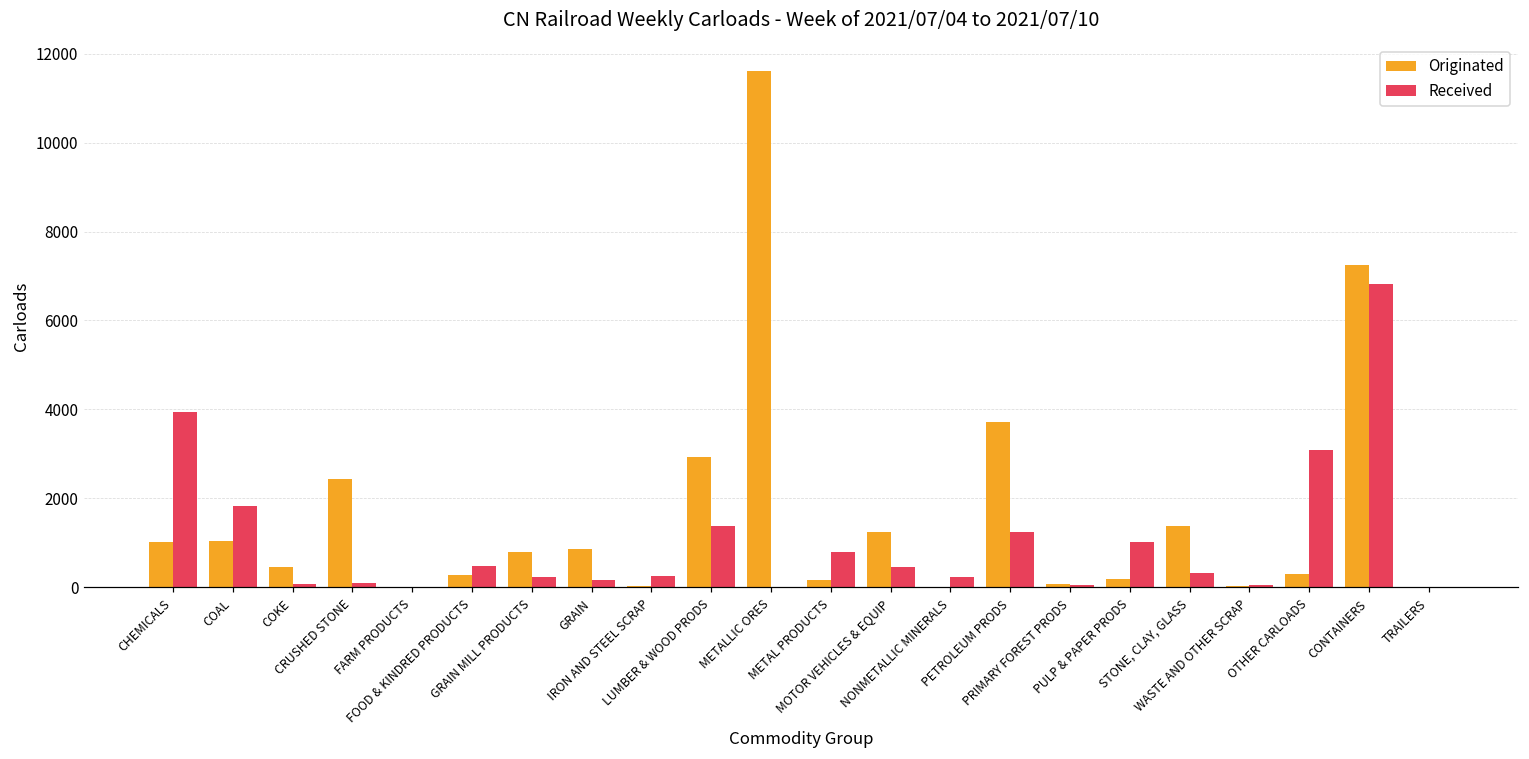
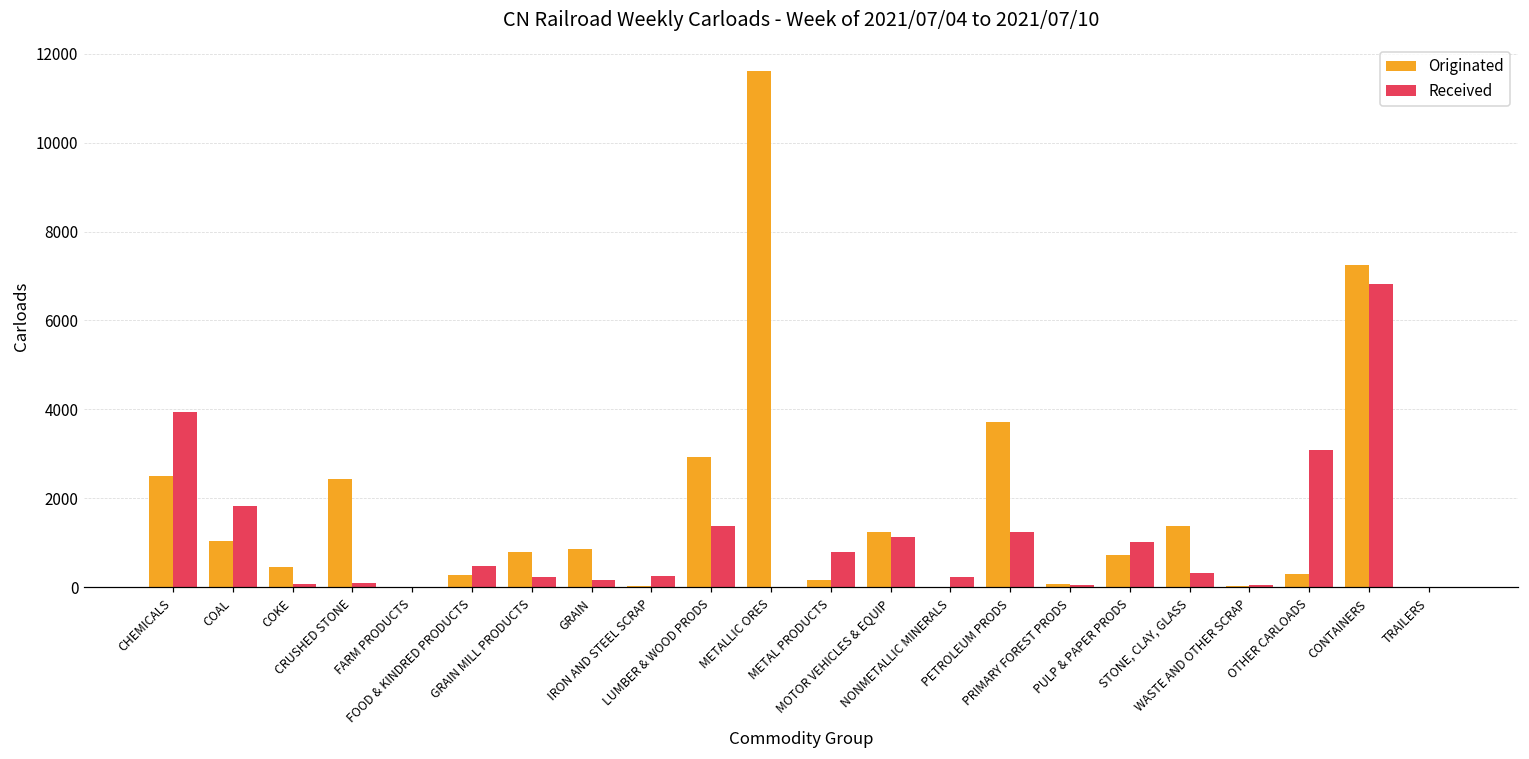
  {
    "Originated": {
-     "CHEMICALS": 1000,
+     "CHEMICALS": 2500,
      "COAL": 1100,
      "COKE": 500,
      "CRUSHED STONE": 2400,
      "FOOD & KINDRED PRODUCTS": 300,
      "GRAIN MILL PRODUCTS": 800,
      "GRAIN": 900,
      "LUMBER & WOOD PRODS": 2900,
      "METALLIC ORES": 11600,
      "METAL PRODUCTS": 200,
      "MOTOR VEHICLES & EQUIP": 1300,
      "PETROLEUM PRODS": 3700,
      "PRIMARY FOREST PRODS": 100,
-     "PULP & PAPER PRODS": 200,
+     "PULP & PAPER PRODS": 700,
      "STONE, CLAY, GLASS": 1400,
      "OTHER CARLOADS": 300,
      "CONTAINERS": 7300,
      "TRAILERS": 0
    },
    "Received": {
      "CHEMICALS": 4000,
      "COAL": 1800,
      "COKE": 100,
      "CRUSHED STONE": 100,
      "FOOD & KINDRED PRODUCTS": 500,
      "GRAIN MILL PRODUCTS": 200,
      "GRAIN": 200,
      "IRON AND STEEL SCRAP": 300,
      "LUMBER & WOOD PRODS": 1400,
      "METAL PRODUCTS": 800,
-     "MOTOR VEHICLES & EQUIP": 500,
+     "MOTOR VEHICLES & EQUIP": 1100,
      "NONMETALLIC MINERALS": 200,
      "PETROLEUM PRODS": 1200,
      "PULP & PAPER PRODS": 1000,
      "STONE, CLAY, GLASS": 300,
      "WASTE AND OTHER SCRAP": 100,
      "OTHER CARLOADS": 3100,
      "CONTAINERS": 6800,
      "TRAILERS": 0
    }
  }
